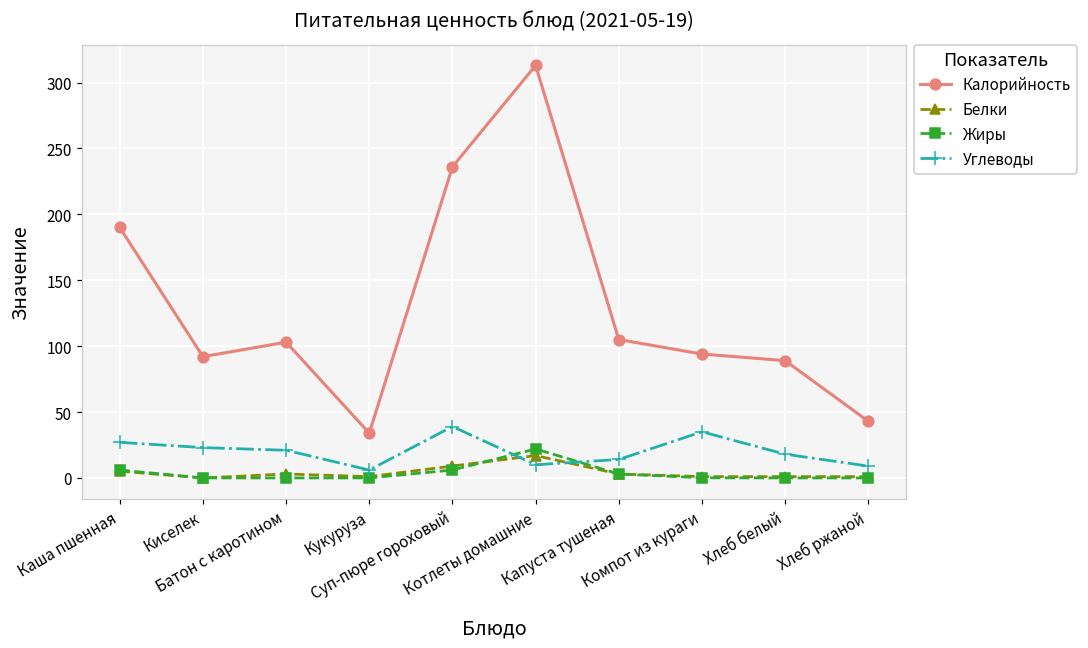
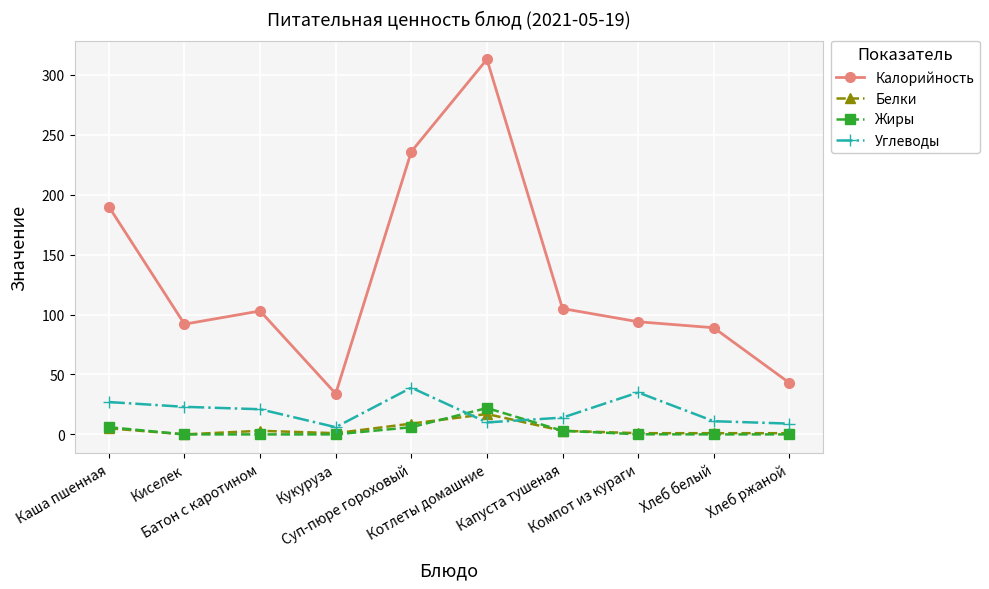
  {
    "Калорийность": {
      "Каша пшенная": 190,
      "Киселек": 92,
      "Батон с каротином": 103,
      "Кукуруза": 34,
      "Суп-пюре гороховый": 236,
      "Котлеты домашние": 313,
      "Капуста тушеная": 105,
      "Компот из кураги": 94,
      "Хлеб белый": 89,
      "Хлеб ржаной": 43
    },
    "Белки": {
      "Батон с каротином": 3,
      "Суп-пюре гороховый": 9,
      "Котлеты домашние": 17
    },
    "Жиры": {
      "Батон с каротином": 0,
      "Суп-пюре гороховый": 6,
      "Котлеты домашние": 22
    },
    "Углеводы": {
      "Каша пшенная": 27,
      "Киселек": 23,
      "Батон с каротином": 21,
      "Кукуруза": 6,
      "Суп-пюре гороховый": 39,
      "Котлеты домашние": 10,
      "Капуста тушеная": 14,
      "Компот из кураги": 35,
-     "Хлеб белый": 18,
+     "Хлеб белый": 11,
      "Хлеб ржаной": 9
    }
  }
